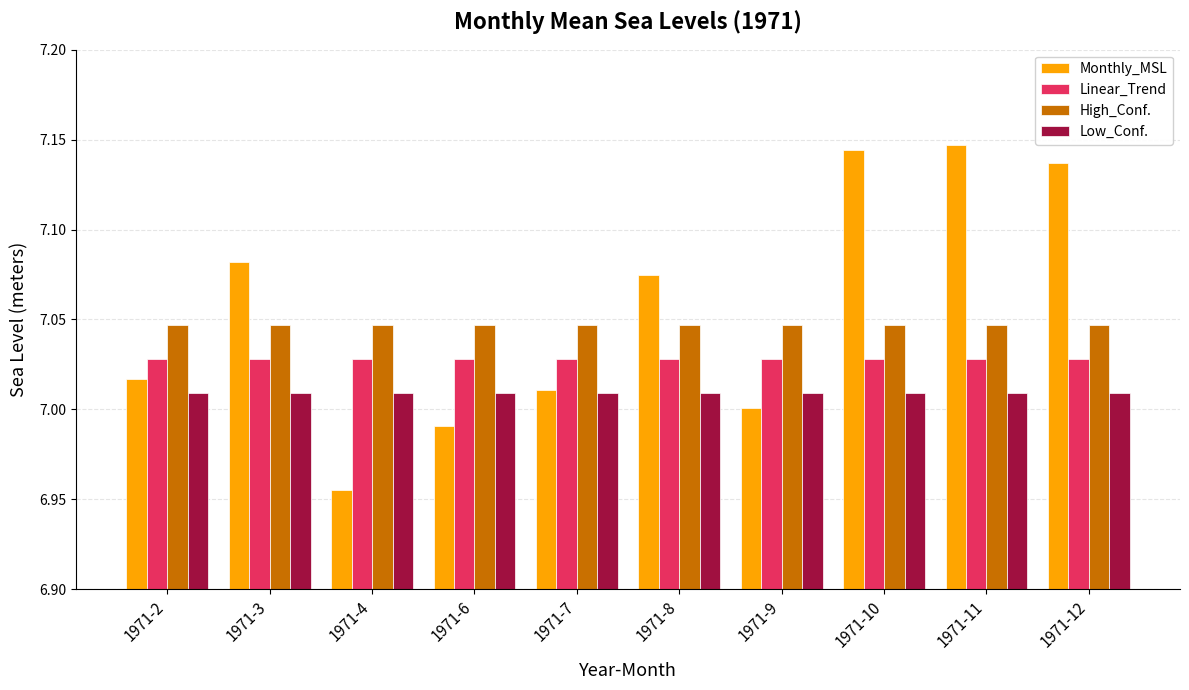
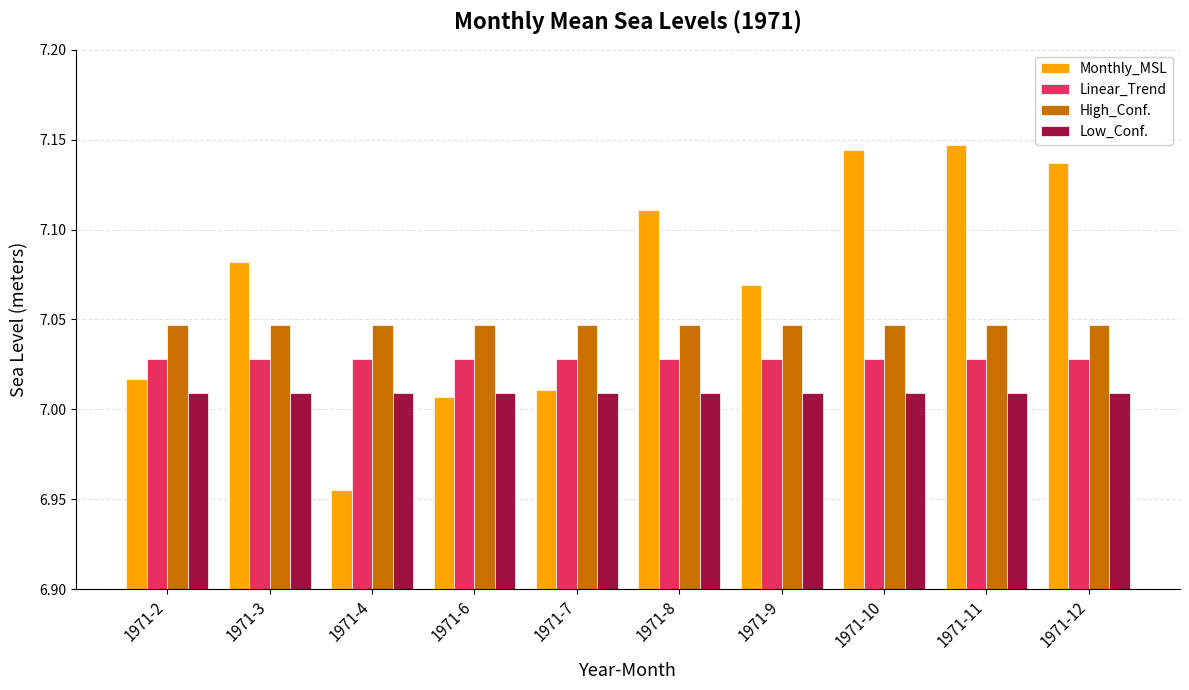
  {
    "Monthly_MSL": {
      "1971-2": 7.017,
      "1971-3": 7.082,
      "1971-4": 6.955,
-     "1971-6": 6.991,
+     "1971-6": 7.007,
      "1971-7": 7.011,
-     "1971-8": 7.075,
-     "1971-9": 7.001,
+     "1971-8": 7.111,
+     "1971-9": 7.069,
      "1971-10": 7.144,
      "1971-11": 7.147,
      "1971-12": 7.137
    },
    "Linear_Trend": {
      "1971-2": 7.028,
      "1971-3": 7.028,
      "1971-4": 7.028,
      "1971-6": 7.028,
      "1971-7": 7.028,
      "1971-8": 7.028,
      "1971-9": 7.028,
      "1971-10": 7.028,
      "1971-11": 7.028,
      "1971-12": 7.028
    },
    "High_Conf.": {
      "1971-2": 7.047,
      "1971-3": 7.047,
      "1971-4": 7.047,
      "1971-6": 7.047,
      "1971-7": 7.047,
      "1971-8": 7.047,
      "1971-9": 7.047,
      "1971-10": 7.047,
      "1971-11": 7.047,
      "1971-12": 7.047
    },
    "Low_Conf.": {
      "1971-2": 7.009,
      "1971-3": 7.009,
      "1971-4": 7.009,
      "1971-6": 7.009,
      "1971-7": 7.009,
      "1971-8": 7.009,
      "1971-9": 7.009,
      "1971-10": 7.009,
      "1971-11": 7.009,
      "1971-12": 7.009
    }
  }
